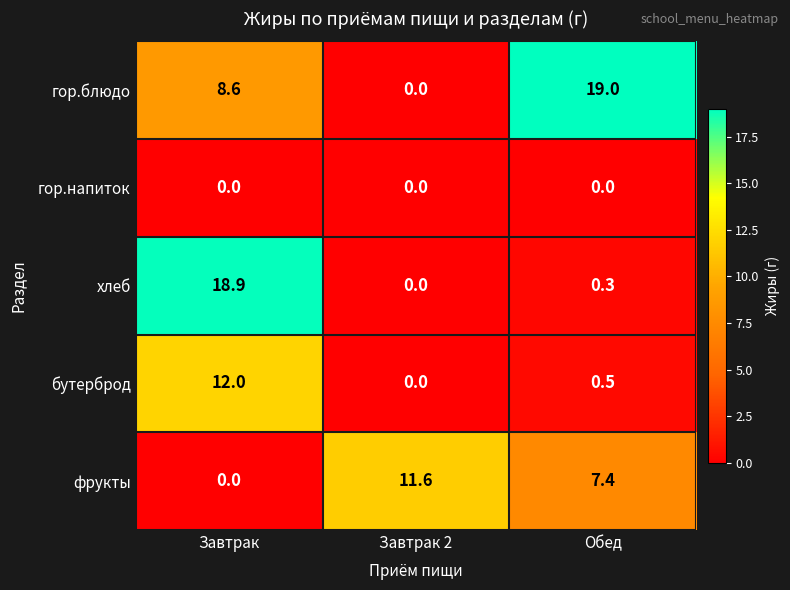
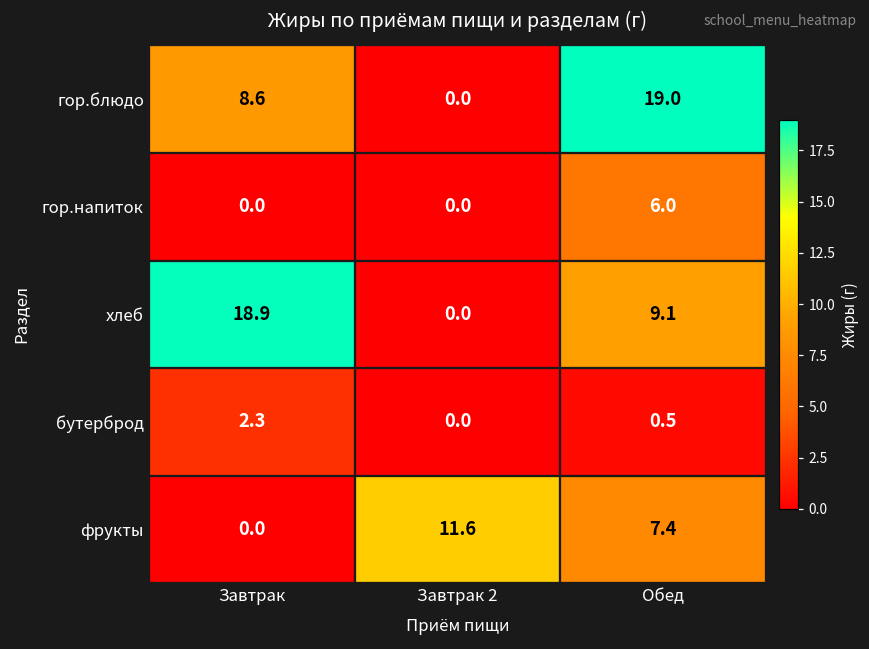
  {
    "гор.блюдо": {
      "Завтрак": 8.6,
      "Завтрак 2": 0.0,
      "Обед": 19.0
    },
    "гор.напиток": {
      "Завтрак": 0.0,
      "Завтрак 2": 0.0,
-     "Обед": 0.0
+     "Обед": 6.0
    },
    "хлеб": {
      "Завтрак": 18.9,
      "Завтрак 2": 0.0,
-     "Обед": 0.3
+     "Обед": 9.1
    },
    "бутерброд": {
-     "Завтрак": 12.0,
+     "Завтрак": 2.3,
      "Завтрак 2": 0.0,
      "Обед": 0.5
    },
    "фрукты": {
      "Завтрак": 0.0,
      "Завтрак 2": 11.6,
      "Обед": 7.4
    }
  }
